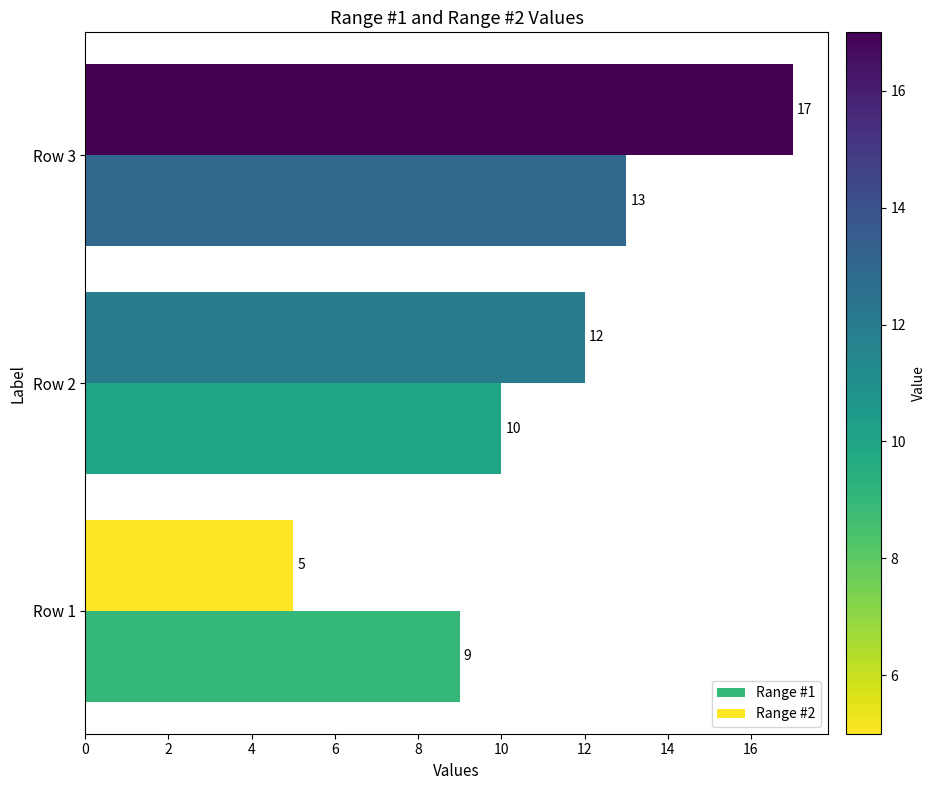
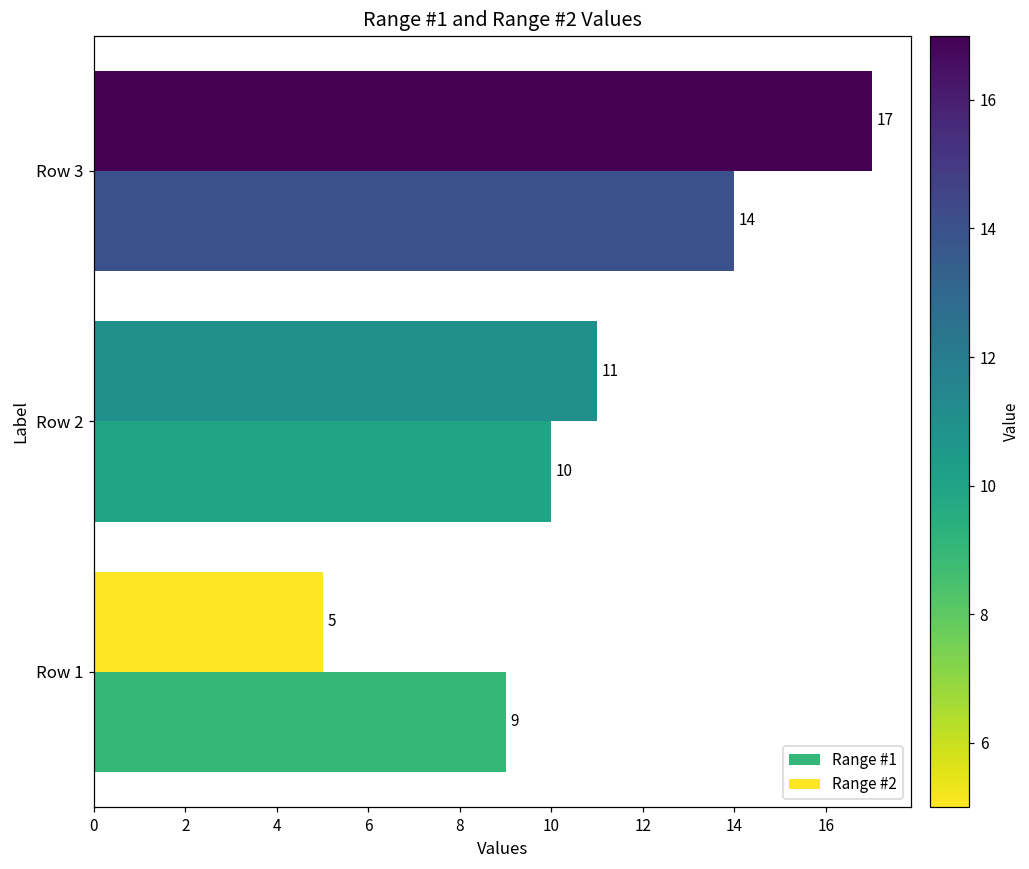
  {
    "Range #1": {
-     "Row 3": 13,
+     "Row 3": 14,
      "Row 2": 10,
      "Row 1": 9
    },
    "Range #2": {
      "Row 3": 17,
-     "Row 2": 12,
+     "Row 2": 11,
      "Row 1": 5
    }
  }
